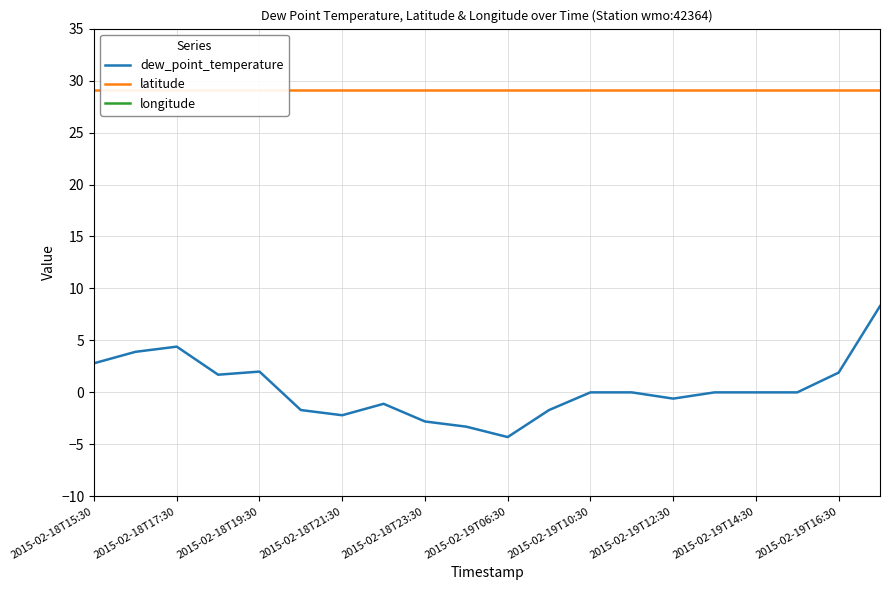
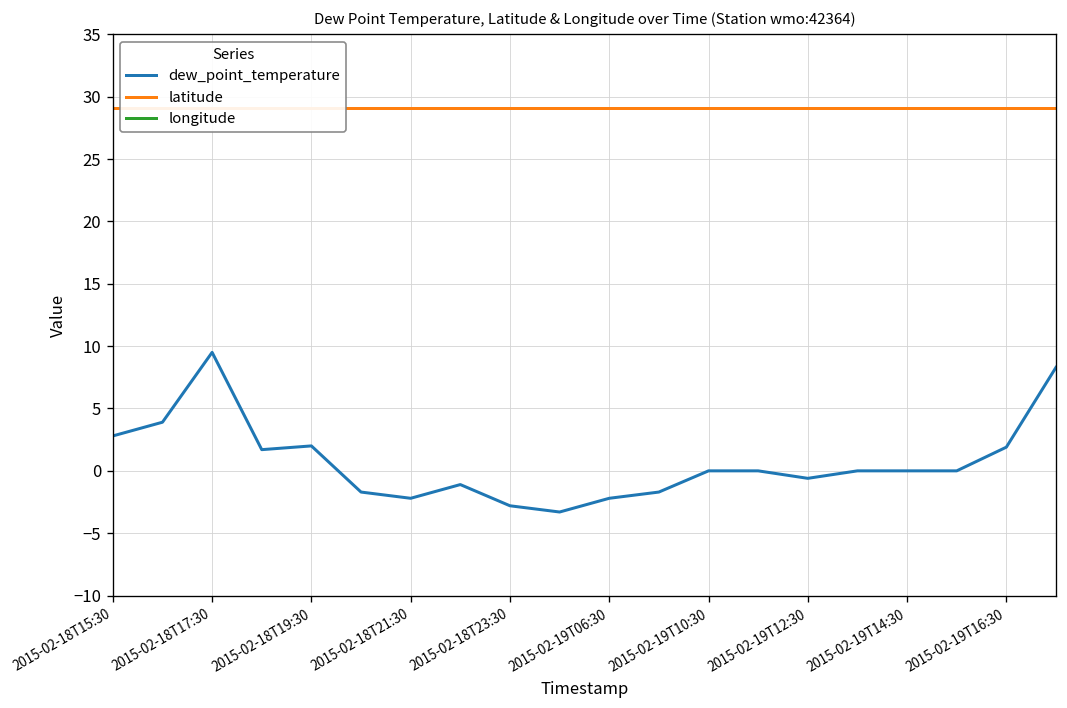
  {
    "dew_point_temperature": {
      "2015-02-18T15:30": 2.8,
-     "2015-02-18T17:30": 4.4,
+     "2015-02-18T17:30": 9.5,
      "2015-02-18T19:30": 2.0,
      "2015-02-18T21:30": -2.2,
      "2015-02-18T23:30": -2.8,
-     "2015-02-19T06:30": -4.3,
+     "2015-02-19T06:30": -2.2,
      "2015-02-19T10:30": 0.0,
      "2015-02-19T12:30": -0.6,
      "2015-02-19T14:30": 0.0,
      "2015-02-19T16:30": 1.9
    },
    "latitude": {
      "2015-02-18T15:30": 29.1,
      "2015-02-18T21:30": 29.1,
      "2015-02-18T23:30": 29.1,
      "2015-02-19T06:30": 29.1,
      "2015-02-19T10:30": 29.1,
      "2015-02-19T12:30": 29.1,
      "2015-02-19T14:30": 29.1,
      "2015-02-19T16:30": 29.1
    }
  }
